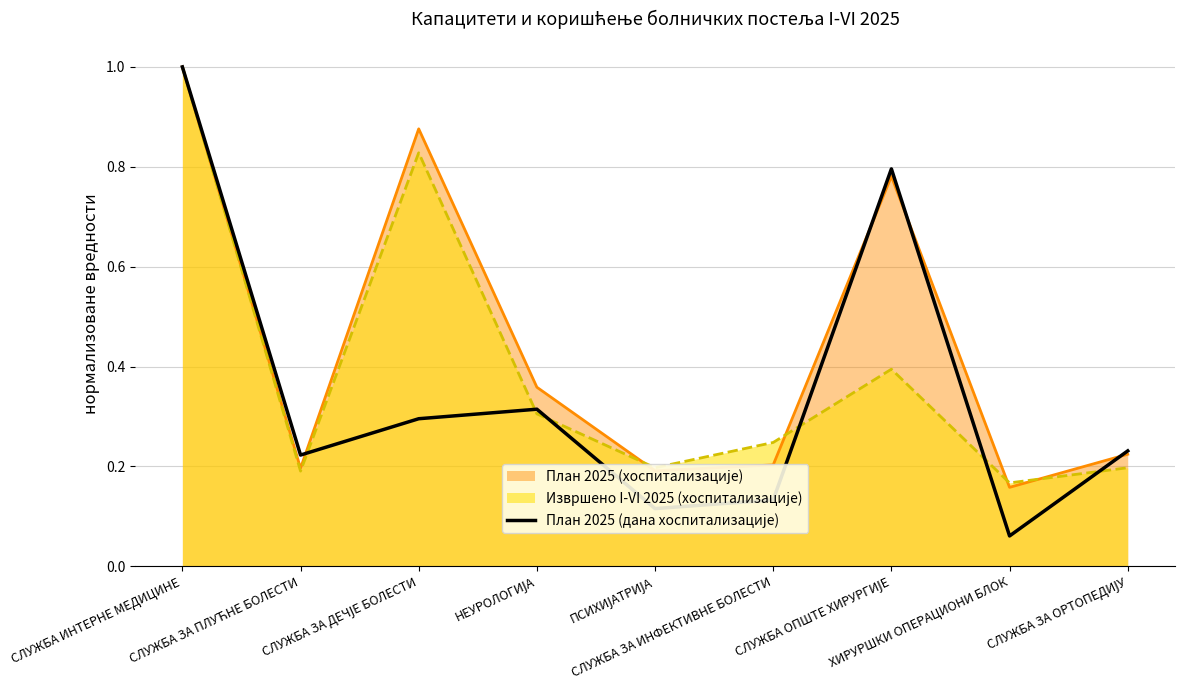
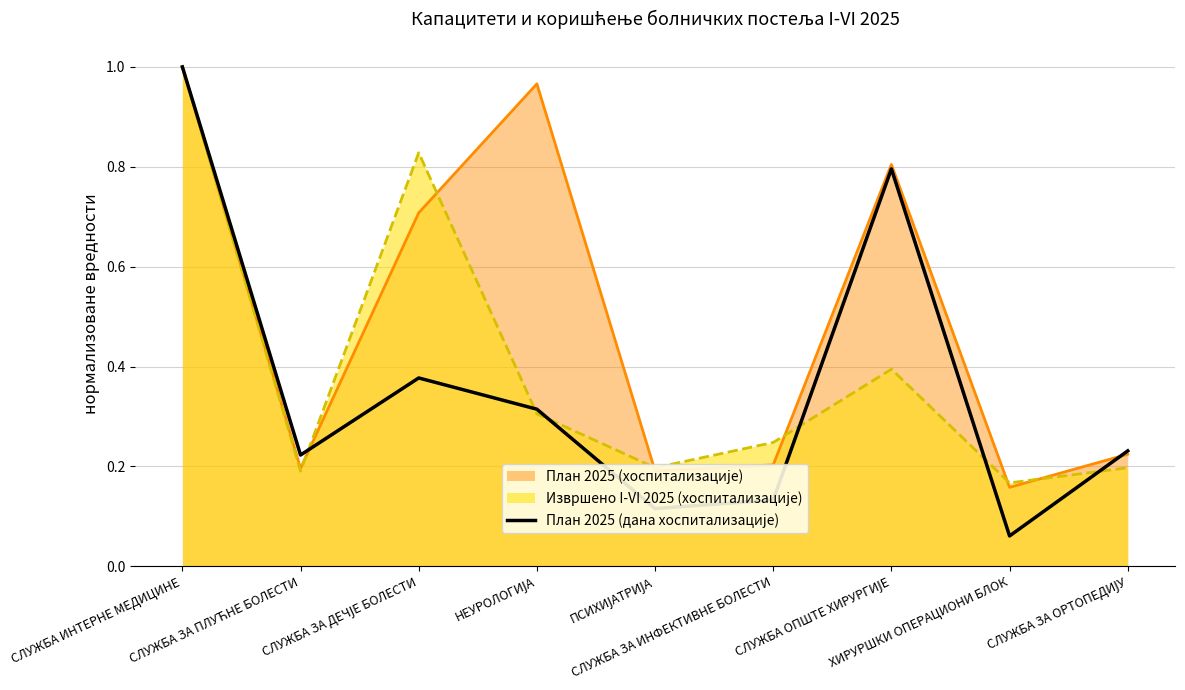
  {
    "План 2025 (хоспитализације)": {
      "СЛУЖБА ЗА ПЛУЋНЕ БОЛЕСТИ": 0.20,
-     "СЛУЖБА ЗА ДЕЧЈЕ БОЛЕСТИ": 0.88,
-     "НЕУРОЛОГИЈА": 0.36,
-     "СЛУЖБА ОПШТЕ ХИРУРГИЈЕ": 0.78,
+     "СЛУЖБА ЗА ДЕЧЈЕ БОЛЕСТИ": 0.71,
+     "НЕУРОЛОГИЈА": 0.97,
+     "СЛУЖБА ОПШТЕ ХИРУРГИЈЕ": 0.80,
      "ХИРУРШКИ ОПЕРАЦИОНИ БЛОК": 0.16,
      "СЛУЖБА ЗА ОРТОПЕДИЈУ": 0.22
    },
    "Извршено I-VI 2025 (хоспитализације)": {
      "СЛУЖБА ЗА ПЛУЋНЕ БОЛЕСТИ": 0.19,
      "СЛУЖБА ЗА ДЕЧЈЕ БОЛЕСТИ": 0.83,
      "НЕУРОЛОГИЈА": 0.31,
      "СЛУЖБА ЗА ИНФЕКТИВНЕ БОЛЕСТИ": 0.25,
      "СЛУЖБА ОПШТЕ ХИРУРГИЈЕ": 0.39,
      "ХИРУРШКИ ОПЕРАЦИОНИ БЛОК": 0.17,
      "СЛУЖБА ЗА ОРТОПЕДИЈУ": 0.20
    },
    "План 2025 (дана хоспитализације)": {
      "СЛУЖБА ЗА ПЛУЋНЕ БОЛЕСТИ": 0.22,
-     "СЛУЖБА ЗА ДЕЧЈЕ БОЛЕСТИ": 0.30,
+     "СЛУЖБА ЗА ДЕЧЈЕ БОЛЕСТИ": 0.38,
      "НЕУРОЛОГИЈА": 0.31,
      "СЛУЖБА ОПШТЕ ХИРУРГИЈЕ": 0.80,
      "ХИРУРШКИ ОПЕРАЦИОНИ БЛОК": 0.06,
      "СЛУЖБА ЗА ОРТОПЕДИЈУ": 0.23
    }
  }
